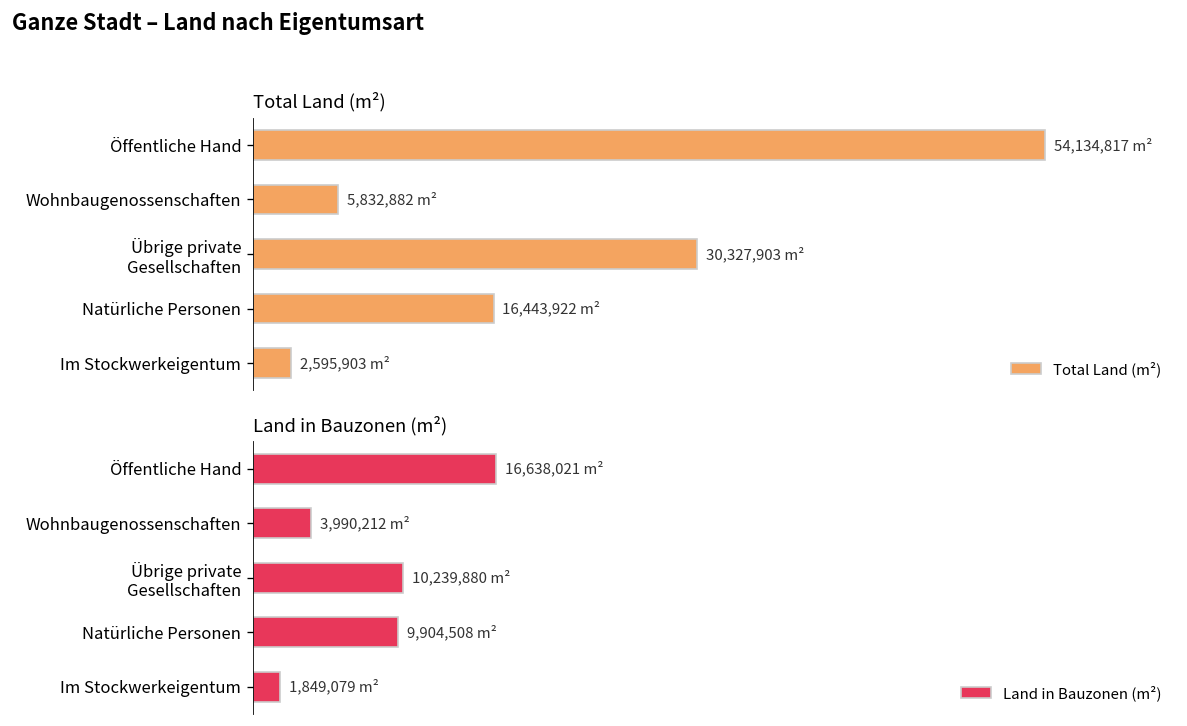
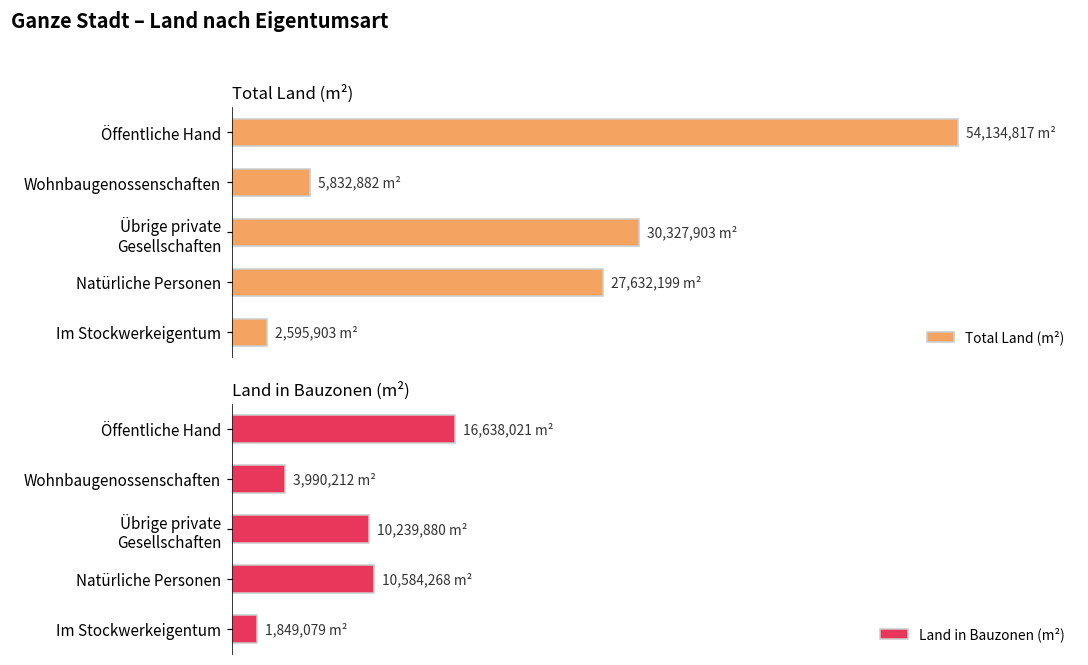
  {
    "Total Land (m²)": {
      "Öffentliche Hand": "54,134,817",
      "Wohnbaugenossenschaften": "5,832,882",
      "Übrige private Gesellschaften": "30,327,903",
-     "Natürliche Personen": "16,443,922",
+     "Natürliche Personen": "27,632,199",
      "Im Stockwerkeigentum": "2,595,903"
    },
    "Land in Bauzonen (m²)": {
      "Öffentliche Hand": "16,638,021",
      "Wohnbaugenossenschaften": "3,990,212",
      "Übrige private Gesellschaften": "10,239,880",
-     "Natürliche Personen": "9,904,508",
+     "Natürliche Personen": "10,584,268",
      "Im Stockwerkeigentum": "1,849,079"
    }
  }
